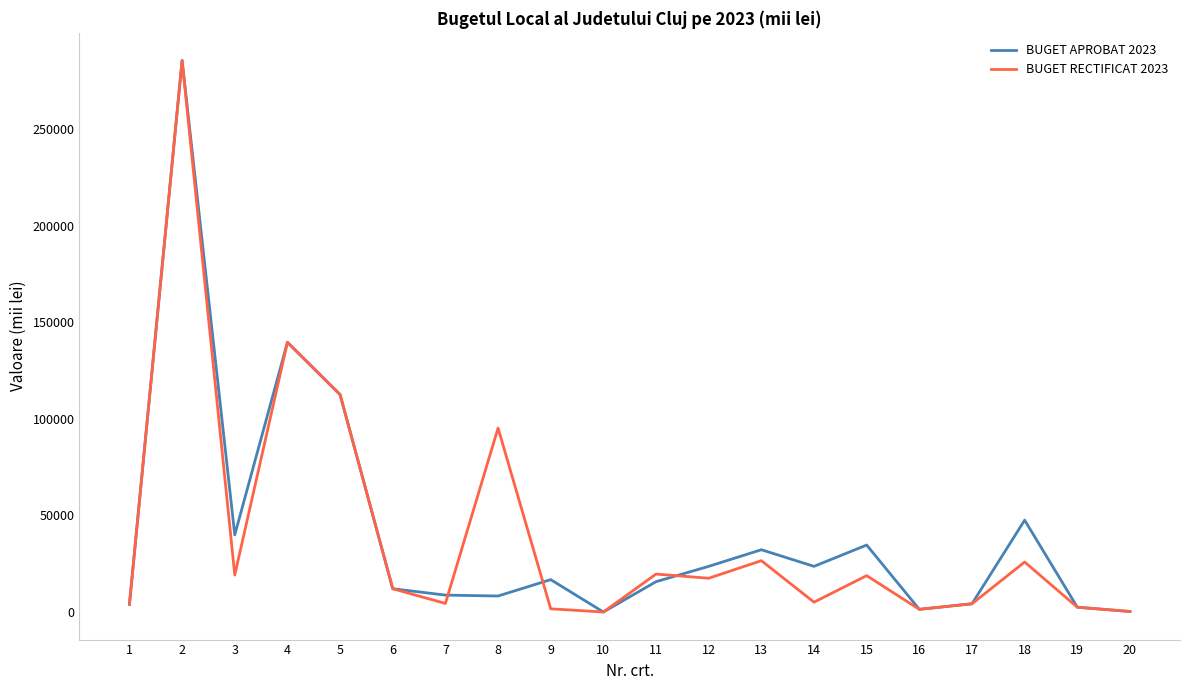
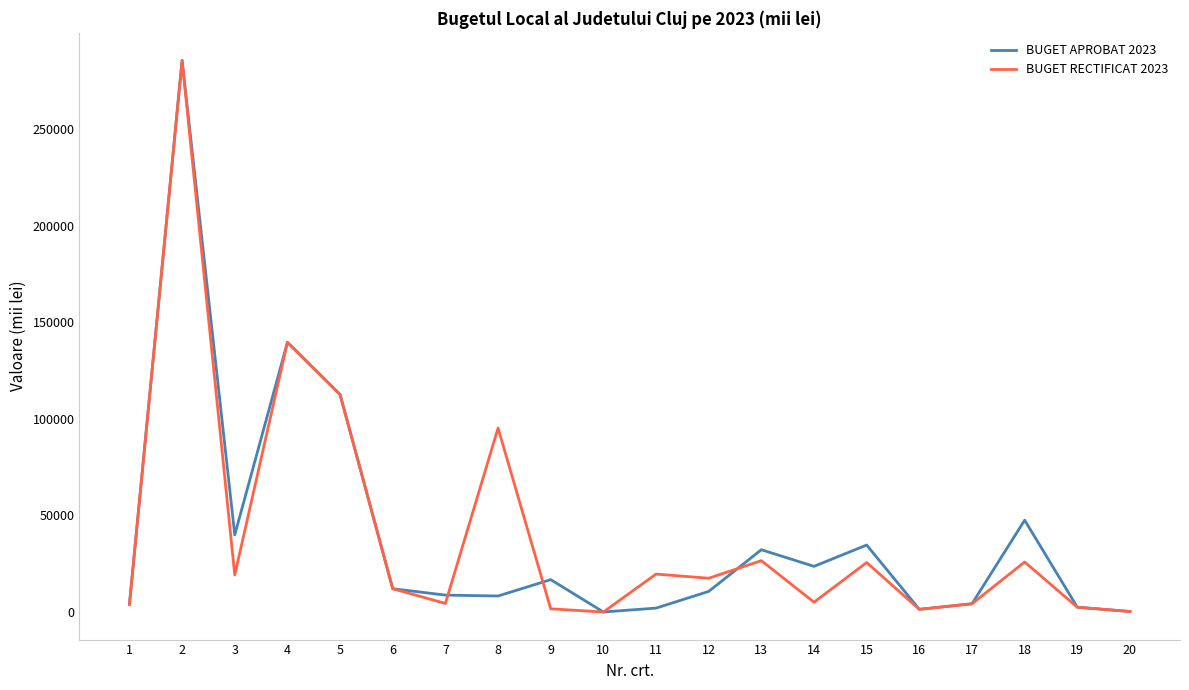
  {
    "BUGET APROBAT 2023": {
      "3": 40000,
      "7": 9000,
      "8": 8000,
      "9": 17000,
-     "11": 16000,
-     "12": 24000,
+     "11": 2000,
+     "12": 11000,
      "13": 32000,
      "14": 24000,
      "15": 35000,
      "18": 48000
    },
    "BUGET RECTIFICAT 2023": {
      "3": 19000,
      "7": 4000,
      "8": 95000,
      "9": 2000,
      "11": 20000,
      "12": 18000,
      "13": 27000,
      "14": 5000,
-     "15": 19000,
+     "15": 26000,
      "18": 26000
    }
  }
